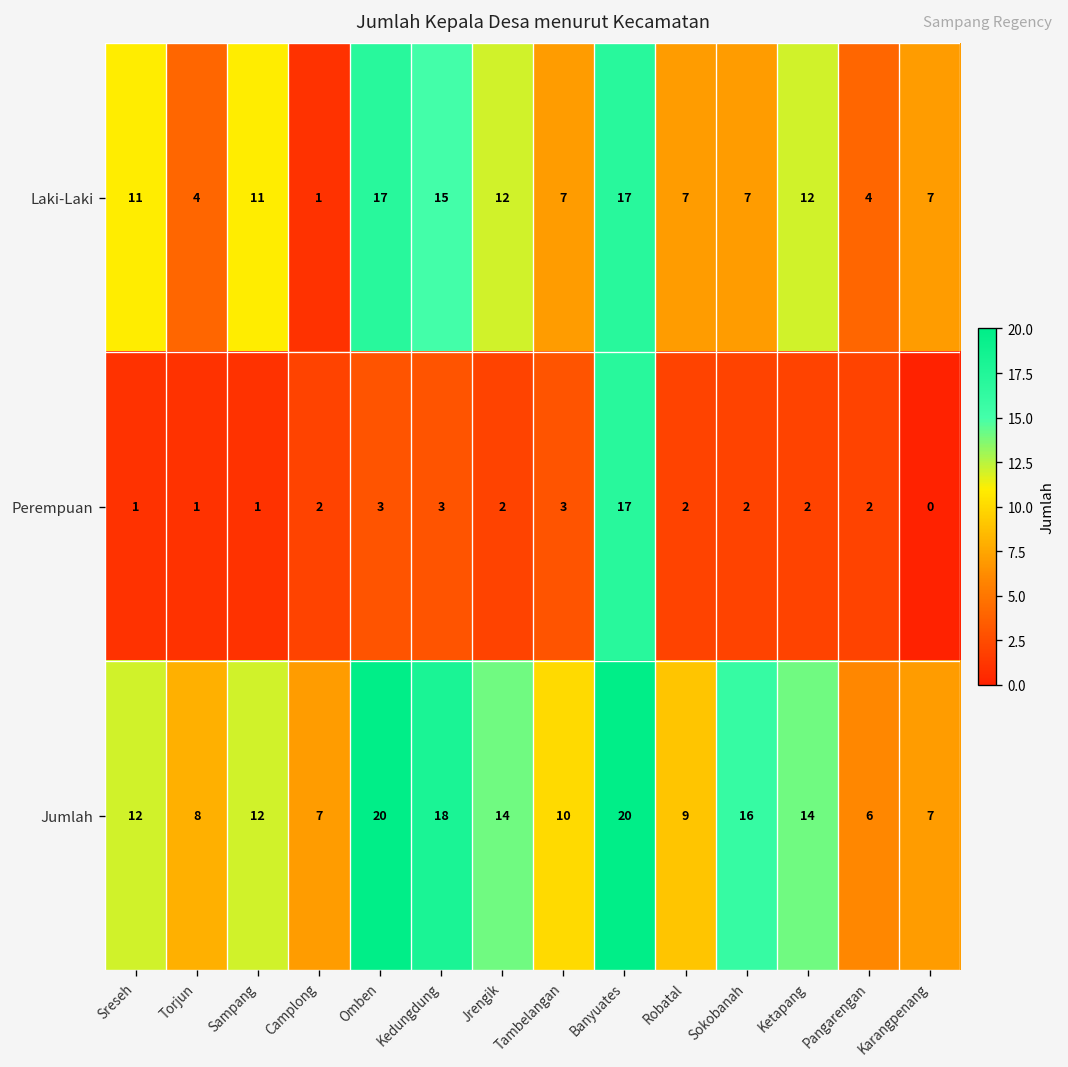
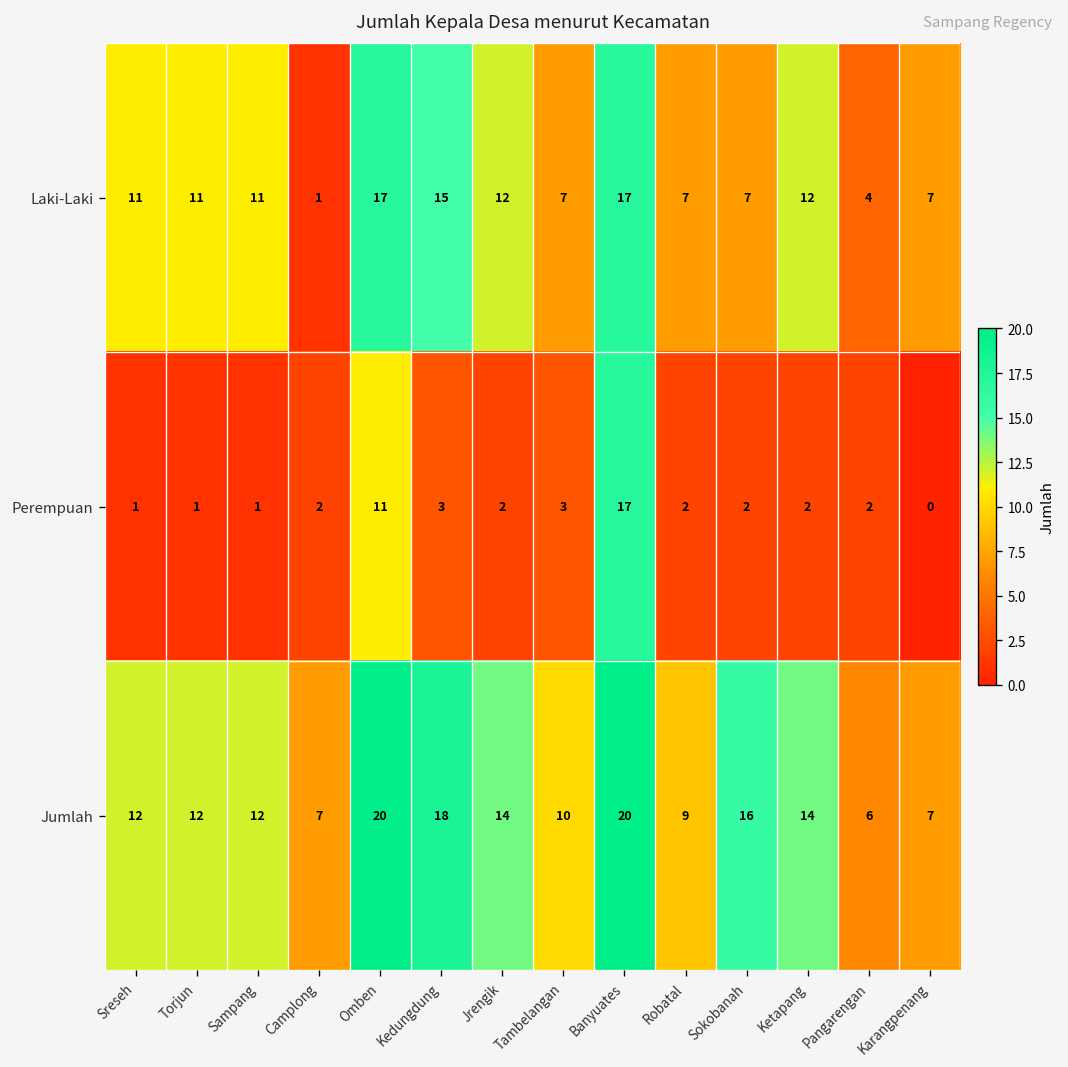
  {
    "Laki-Laki": {
      "Sreseh": 11,
-     "Torjun": 4,
+     "Torjun": 11,
      "Sampang": 11,
      "Camplong": 1,
      "Omben": 17,
      "Kedungdung": 15,
      "Jrengik": 12,
      "Tambelangan": 7,
      "Banyuates": 17,
      "Robatal": 7,
      "Sokobanah": 7,
      "Ketapang": 12,
      "Pangarengan": 4,
      "Karangpenang": 7
    },
    "Perempuan": {
      "Sreseh": 1,
      "Torjun": 1,
      "Sampang": 1,
      "Camplong": 2,
-     "Omben": 3,
+     "Omben": 11,
      "Kedungdung": 3,
      "Jrengik": 2,
      "Tambelangan": 3,
      "Banyuates": 17,
      "Robatal": 2,
      "Sokobanah": 2,
      "Ketapang": 2,
      "Pangarengan": 2,
      "Karangpenang": 0
    },
    "Jumlah": {
      "Sreseh": 12,
-     "Torjun": 8,
+     "Torjun": 12,
      "Sampang": 12,
      "Camplong": 7,
      "Omben": 20,
      "Kedungdung": 18,
      "Jrengik": 14,
      "Tambelangan": 10,
      "Banyuates": 20,
      "Robatal": 9,
      "Sokobanah": 16,
      "Ketapang": 14,
      "Pangarengan": 6,
      "Karangpenang": 7
    }
  }
